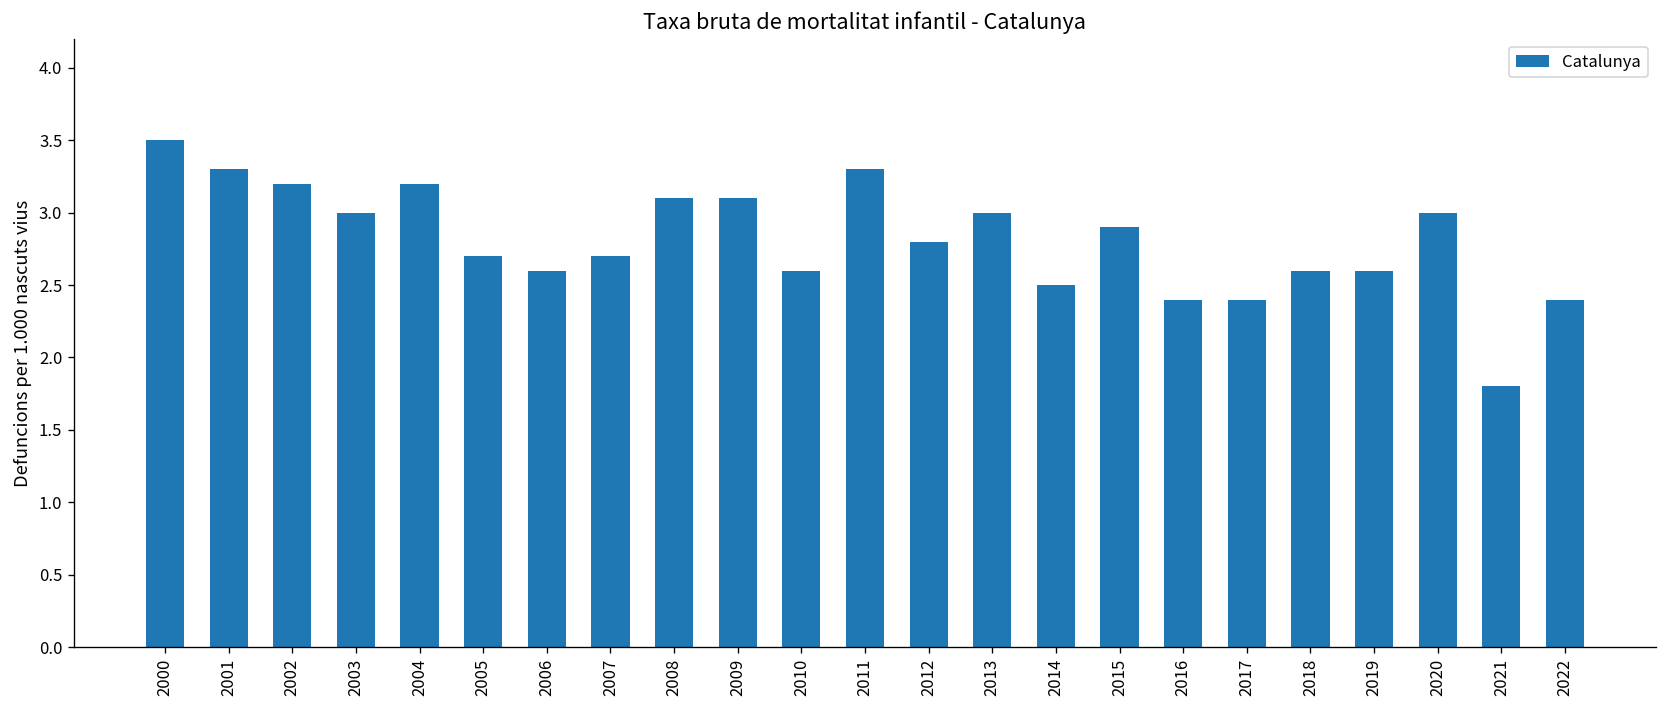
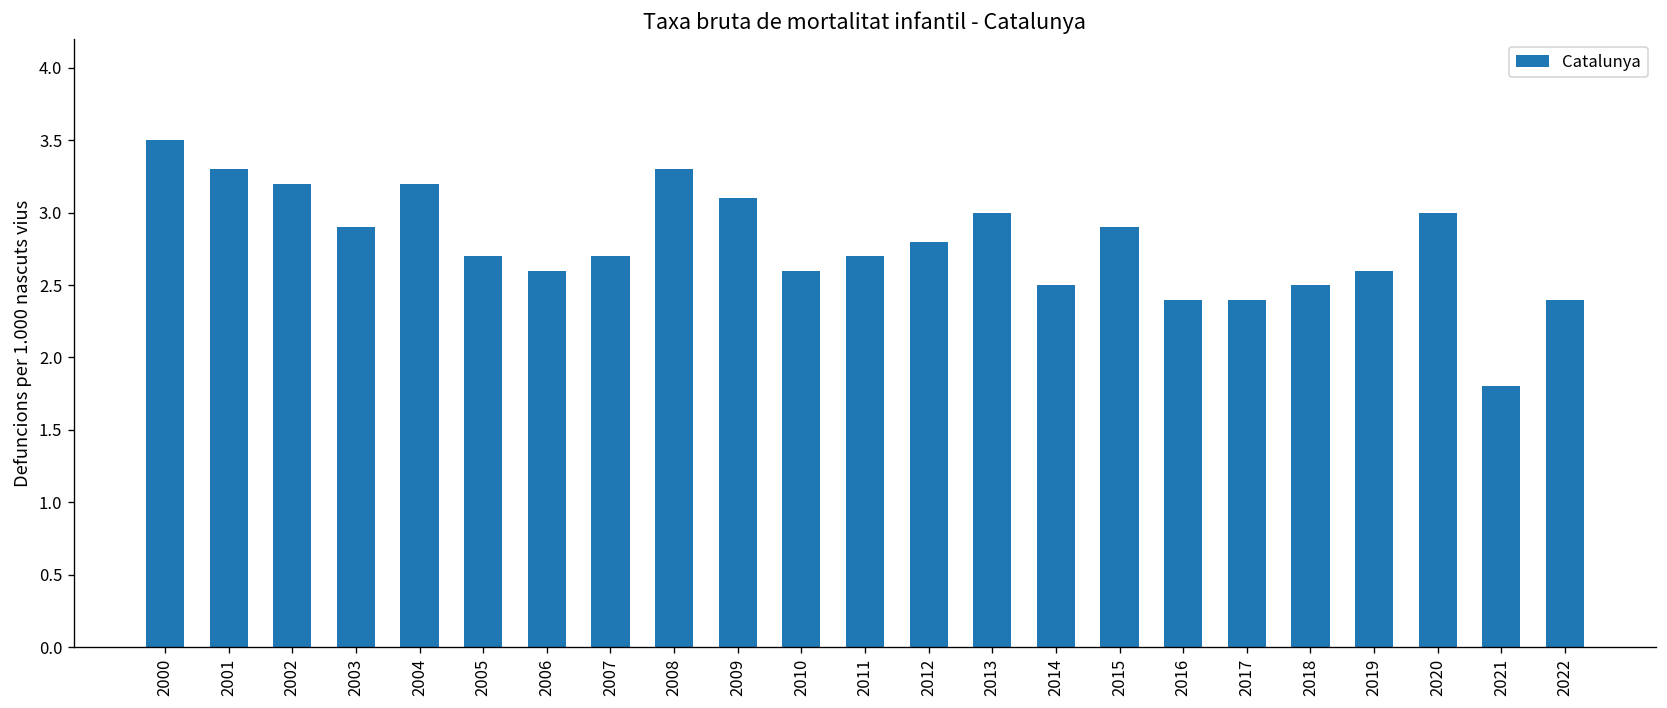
  {
    "2000": 3.5,
    "2001": 3.3,
    "2002": 3.2,
-   "2003": 3.0,
+   "2003": 2.9,
    "2004": 3.2,
    "2005": 2.7,
    "2006": 2.6,
    "2007": 2.7,
-   "2008": 3.1,
+   "2008": 3.3,
    "2009": 3.1,
    "2010": 2.6,
-   "2011": 3.3,
+   "2011": 2.7,
    "2012": 2.8,
    "2013": 3.0,
    "2014": 2.5,
    "2015": 2.9,
    "2016": 2.4,
    "2017": 2.4,
-   "2018": 2.6,
+   "2018": 2.5,
    "2019": 2.6,
    "2020": 3.0,
    "2021": 1.8,
    "2022": 2.4
  }
